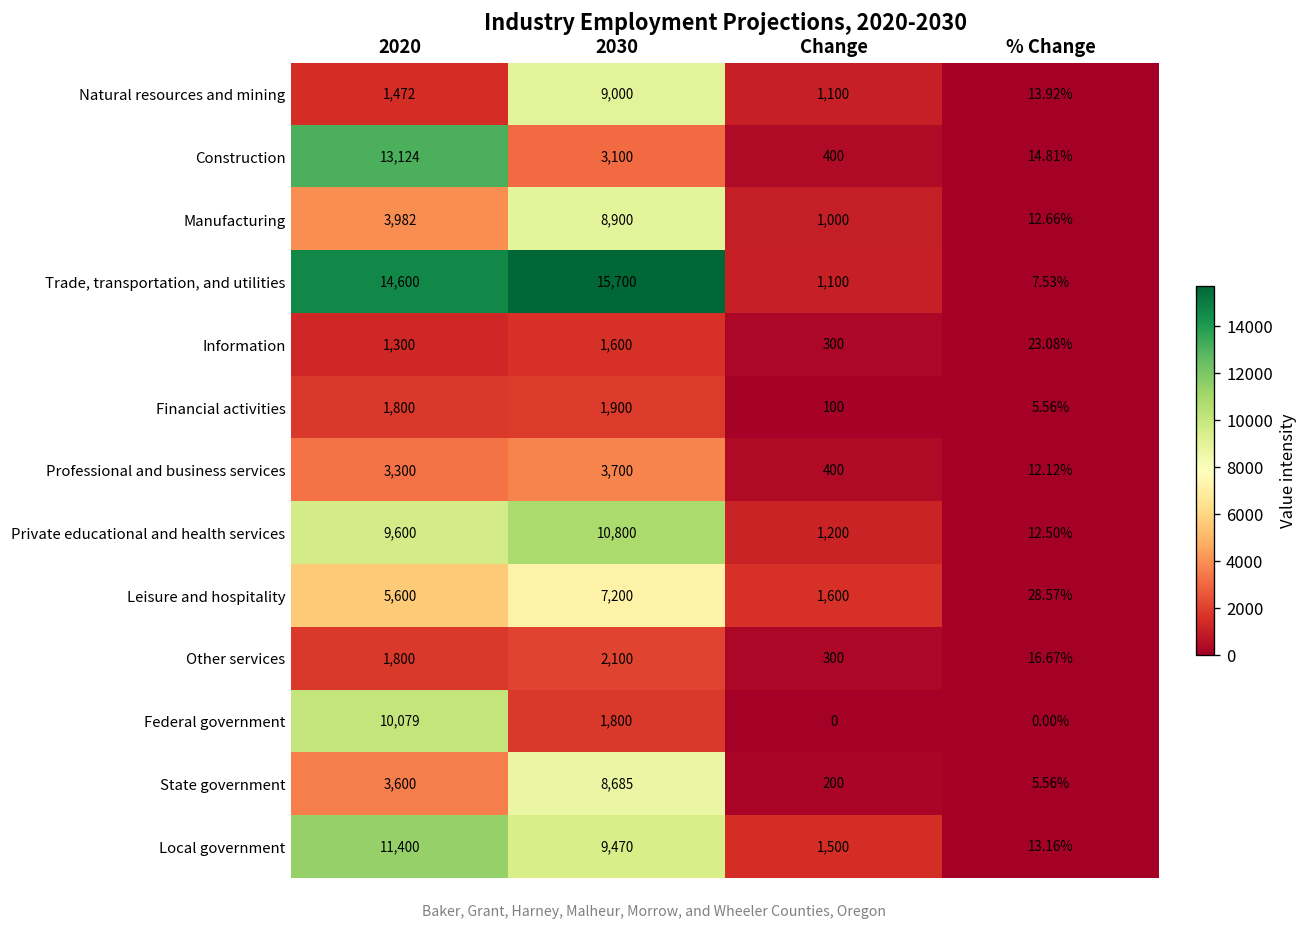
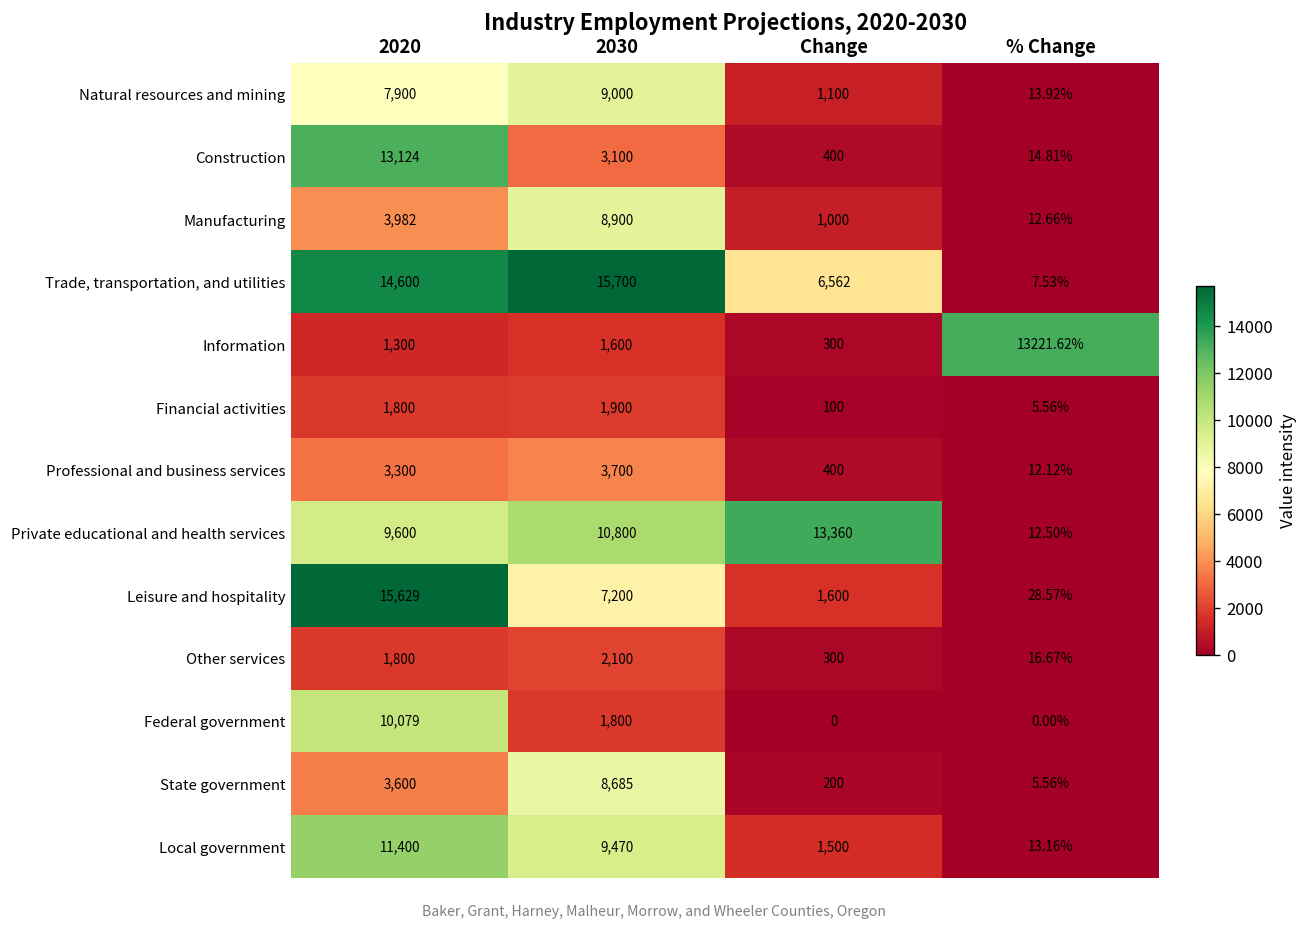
  {
    "Natural resources and mining": {
-     "2020": "1,472",
+     "2020": "7,900",
      "2030": "9,000",
      "Change": "1,100",
      "% Change": "13.92%"
    },
    "Construction": {
      "2020": "13,124",
      "2030": "3,100",
      "Change": "400",
      "% Change": "14.81%"
    },
    "Manufacturing": {
      "2020": "3,982",
      "2030": "8,900",
      "Change": "1,000",
      "% Change": "12.66%"
    },
    "Trade, transportation, and utilities": {
      "2020": "14,600",
      "2030": "15,700",
-     "Change": "1,100",
+     "Change": "6,562",
      "% Change": "7.53%"
    },
    "Information": {
      "2020": "1,300",
      "2030": "1,600",
      "Change": "300",
-     "% Change": "23.08%"
+     "% Change": "13221.62%"
    },
    "Financial activities": {
      "2020": "1,800",
      "2030": "1,900",
      "Change": "100",
      "% Change": "5.56%"
    },
    "Professional and business services": {
      "2020": "3,300",
      "2030": "3,700",
      "Change": "400",
      "% Change": "12.12%"
    },
    "Private educational and health services": {
      "2020": "9,600",
      "2030": "10,800",
-     "Change": "1,200",
+     "Change": "13,360",
      "% Change": "12.50%"
    },
    "Leisure and hospitality": {
-     "2020": "5,600",
+     "2020": "15,629",
      "2030": "7,200",
      "Change": "1,600",
      "% Change": "28.57%"
    },
    "Other services": {
      "2020": "1,800",
      "2030": "2,100",
      "Change": "300",
      "% Change": "16.67%"
    },
    "Federal government": {
      "2020": "10,079",
      "2030": "1,800",
      "Change": "0",
      "% Change": "0.00%"
    },
    "State government": {
      "2020": "3,600",
      "2030": "8,685",
      "Change": "200",
      "% Change": "5.56%"
    },
    "Local government": {
      "2020": "11,400",
      "2030": "9,470",
      "Change": "1,500",
      "% Change": "13.16%"
    }
  }
